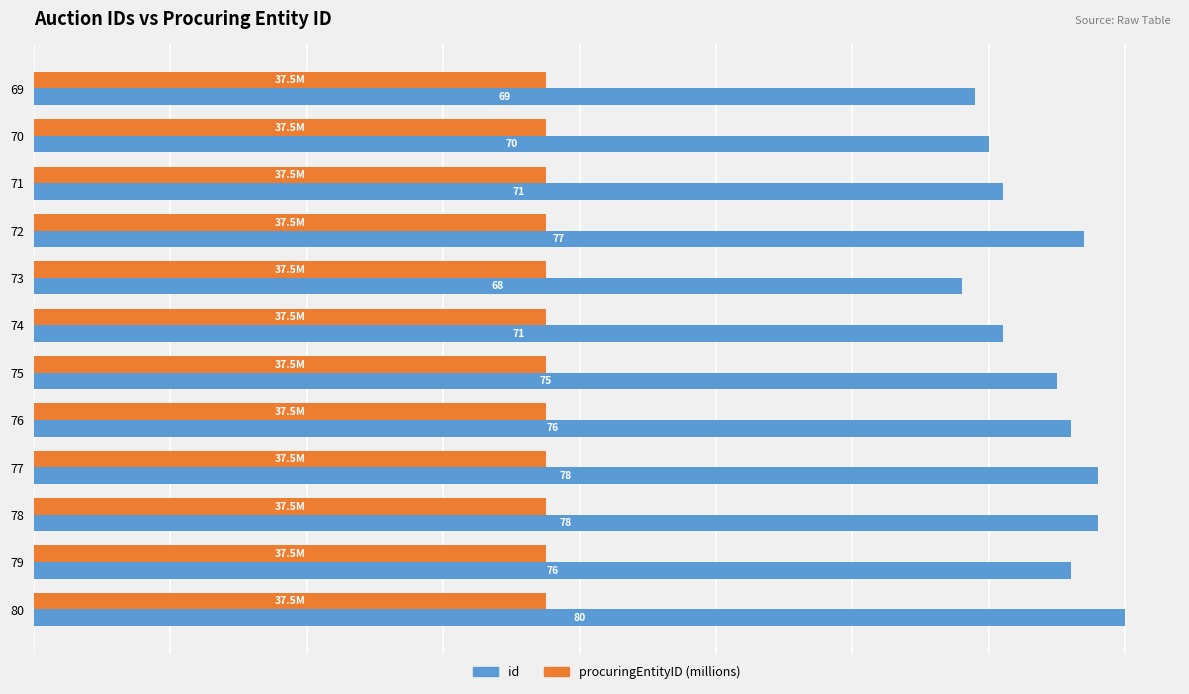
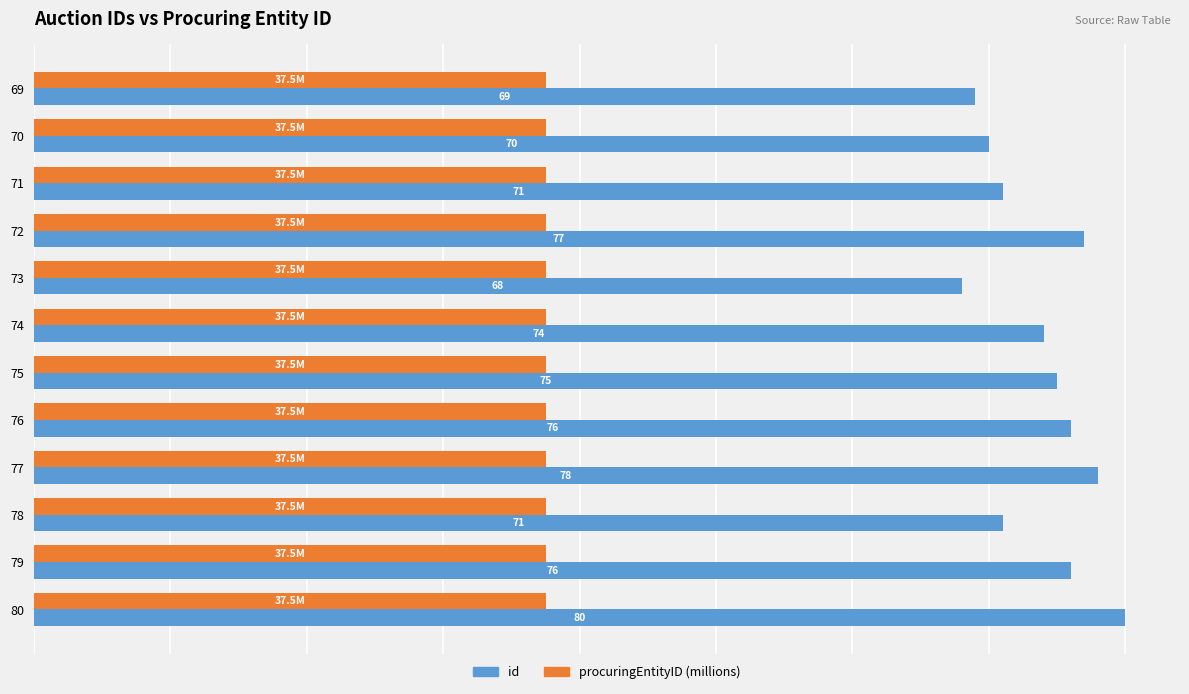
  {
    "id": {
      "69": "69",
      "70": "70",
      "71": "71",
      "72": "77",
      "73": "68",
-     "74": "71",
+     "74": "74",
      "75": "75",
      "76": "76",
      "77": "78",
-     "78": "78",
+     "78": "71",
      "79": "76",
      "80": "80"
    },
    "procuringEntityID (millions)": {
      "69": "37.5M",
      "70": "37.5M",
      "71": "37.5M",
      "72": "37.5M",
      "73": "37.5M",
      "74": "37.5M",
      "75": "37.5M",
      "76": "37.5M",
      "77": "37.5M",
      "78": "37.5M",
      "79": "37.5M",
      "80": "37.5M"
    }
  }
